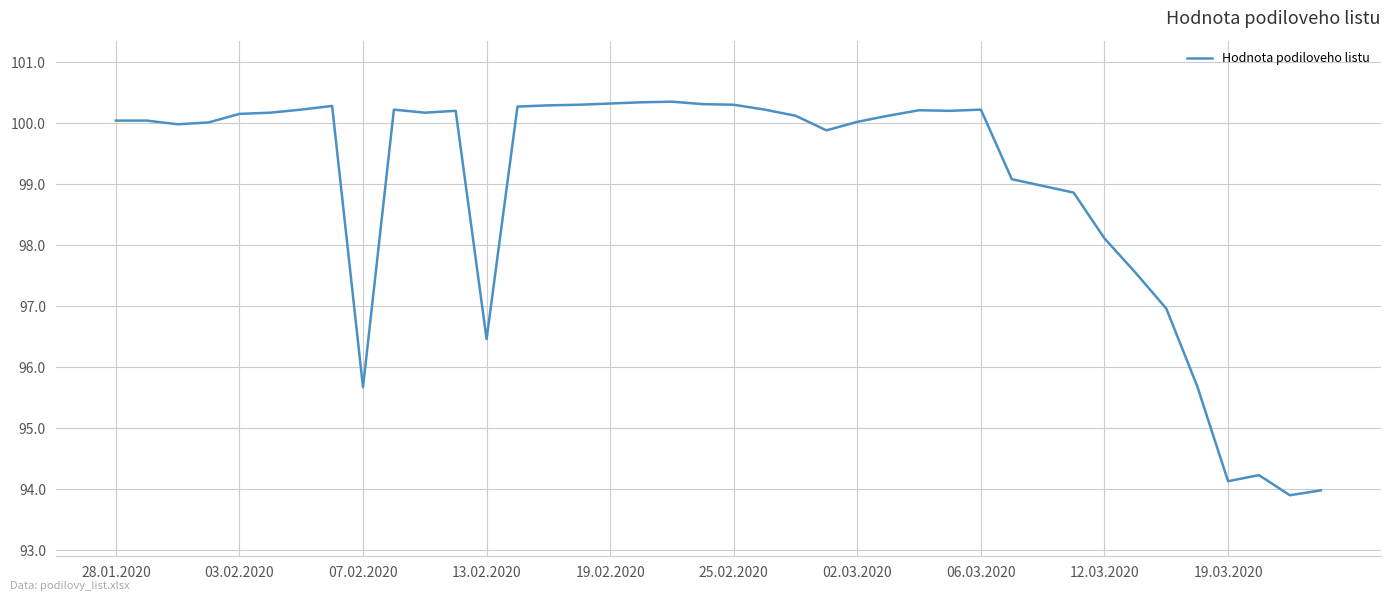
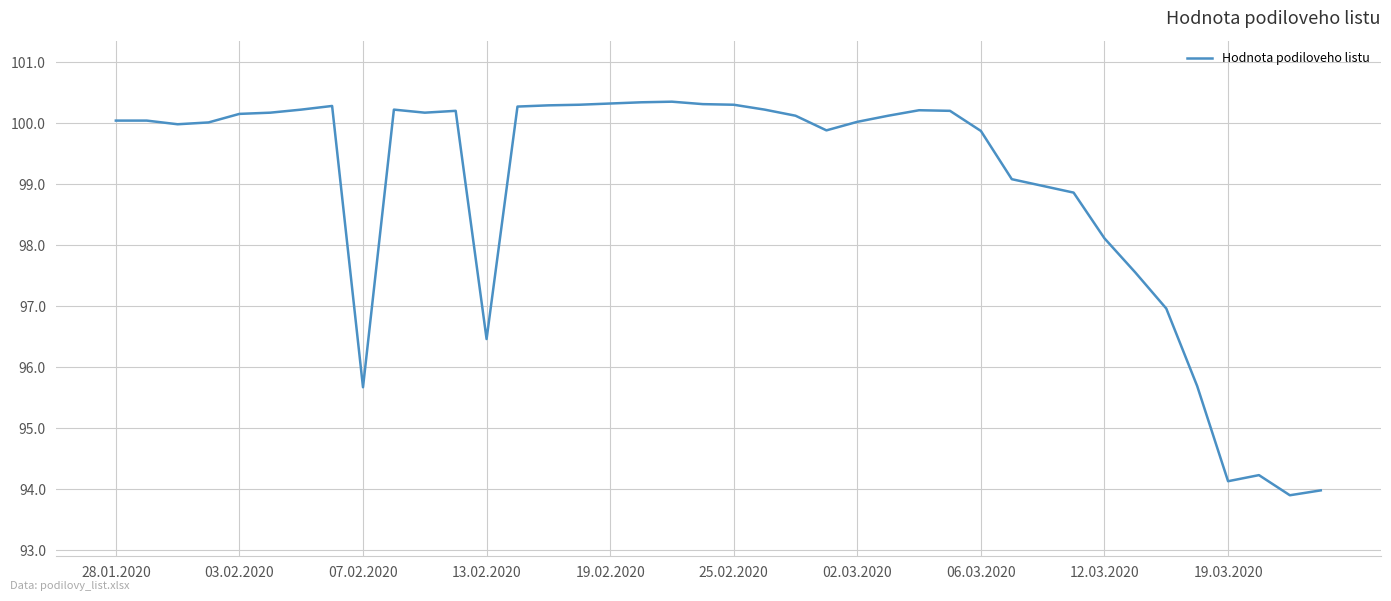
  {
    "28.01.2020": 100.0,
    "03.02.2020": 100.2,
    "07.02.2020": 95.7,
    "13.02.2020": 96.5,
    "19.02.2020": 100.3,
    "25.02.2020": 100.3,
    "02.03.2020": 100.0,
-   "06.03.2020": 100.2,
+   "06.03.2020": 99.9,
    "12.03.2020": 98.1,
    "19.03.2020": 94.1
  }
